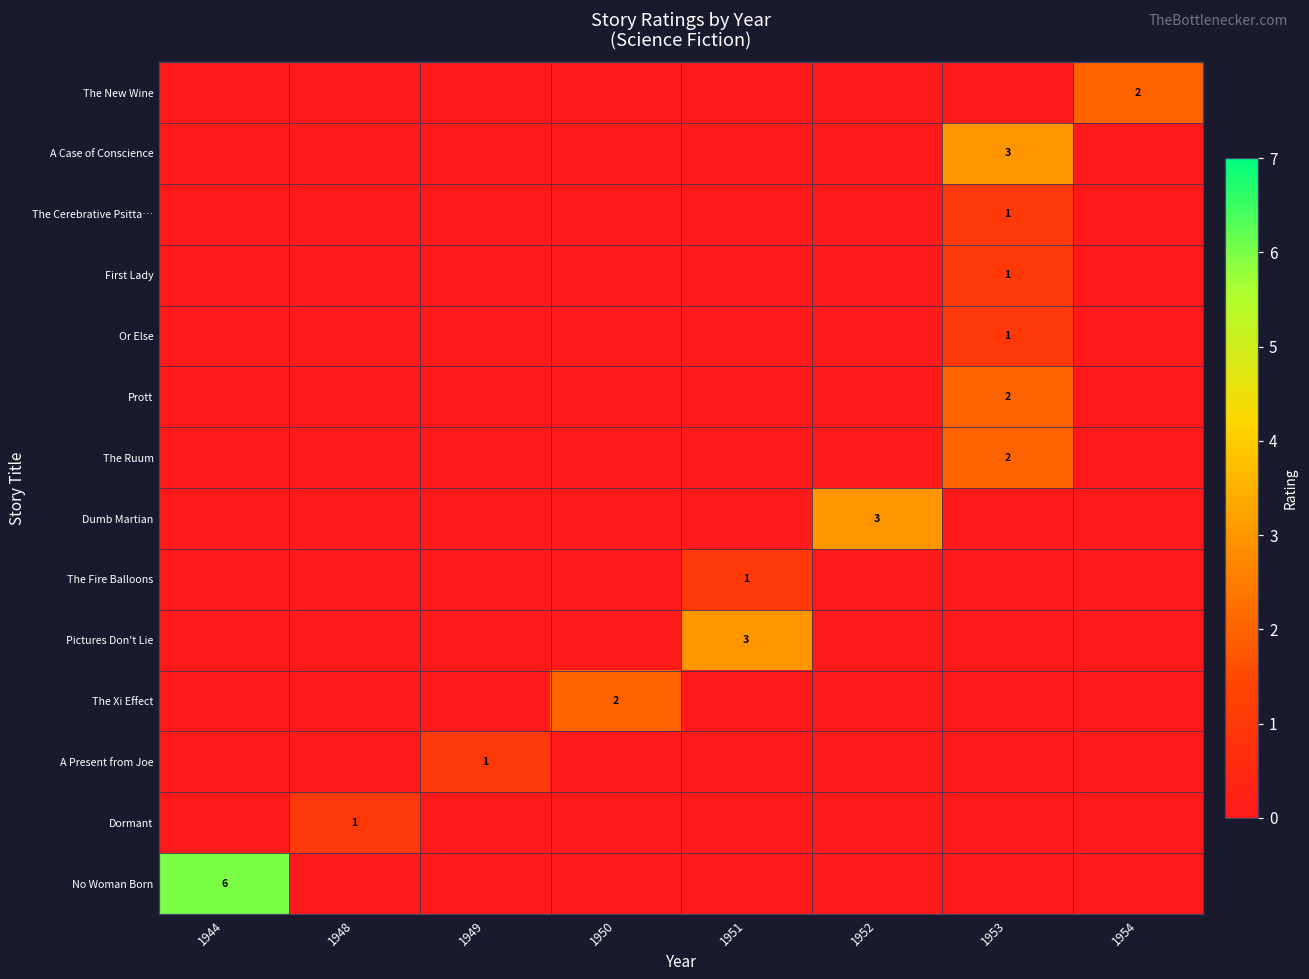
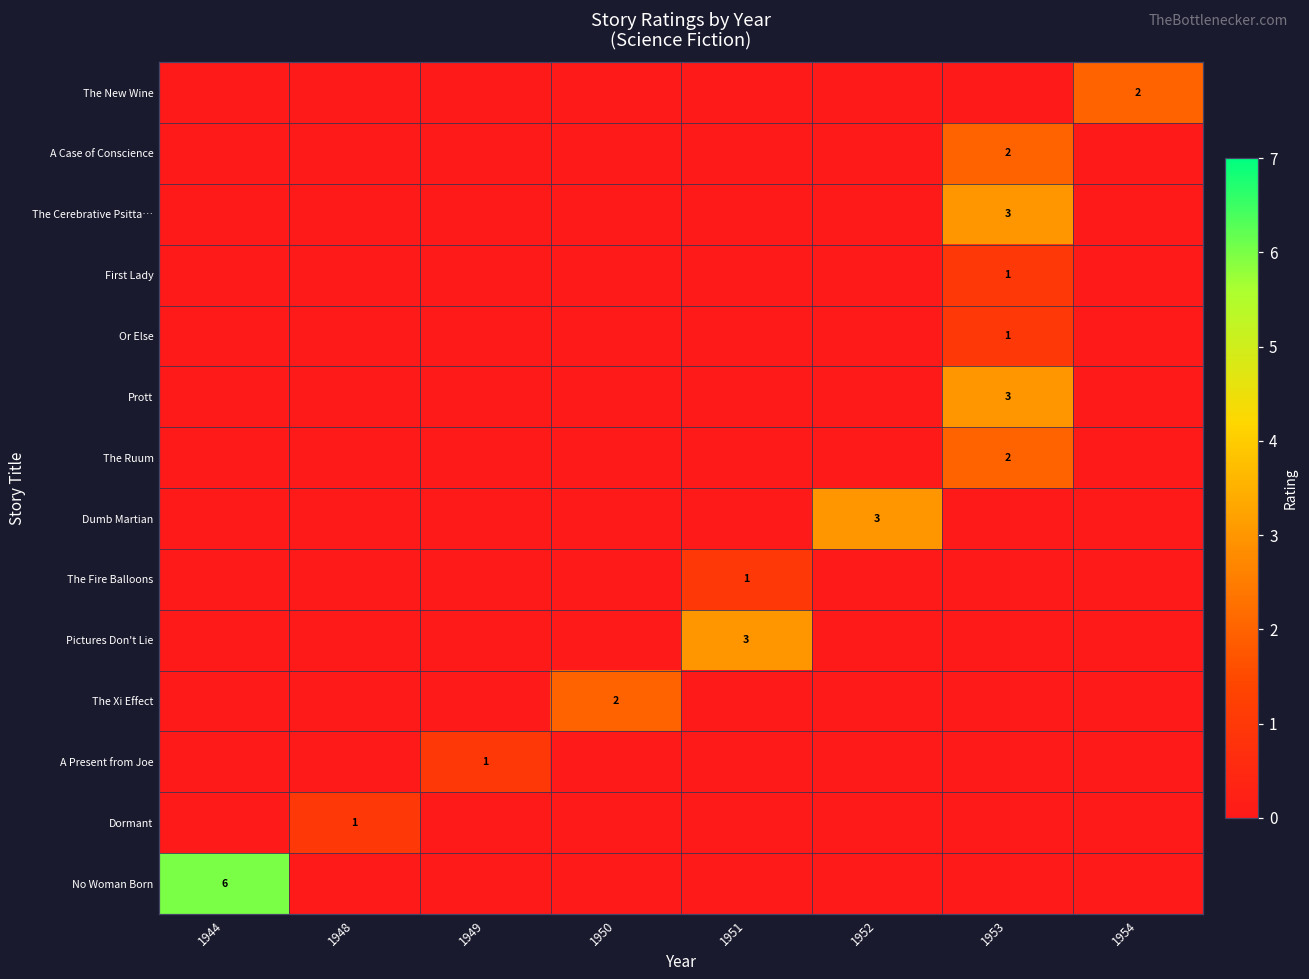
  {
    "The New Wine": {
      "1954": 2
    },
    "A Case of Conscience": {
-     "1953": 3
+     "1953": 2
    },
    "The Cerebrative Psitta…": {
-     "1953": 1
+     "1953": 3
    },
    "First Lady": {
      "1953": 1
    },
    "Or Else": {
      "1953": 1
    },
    "Prott": {
-     "1953": 2
+     "1953": 3
    },
    "The Ruum": {
      "1953": 2
    },
    "Dumb Martian": {
      "1952": 3
    },
    "The Fire Balloons": {
      "1951": 1
    },
    "Pictures Don't Lie": {
      "1951": 3
    },
    "The Xi Effect": {
      "1950": 2
    },
    "A Present from Joe": {
      "1949": 1
    },
    "Dormant": {
      "1948": 1
    },
    "No Woman Born": {
      "1944": 6
    }
  }
